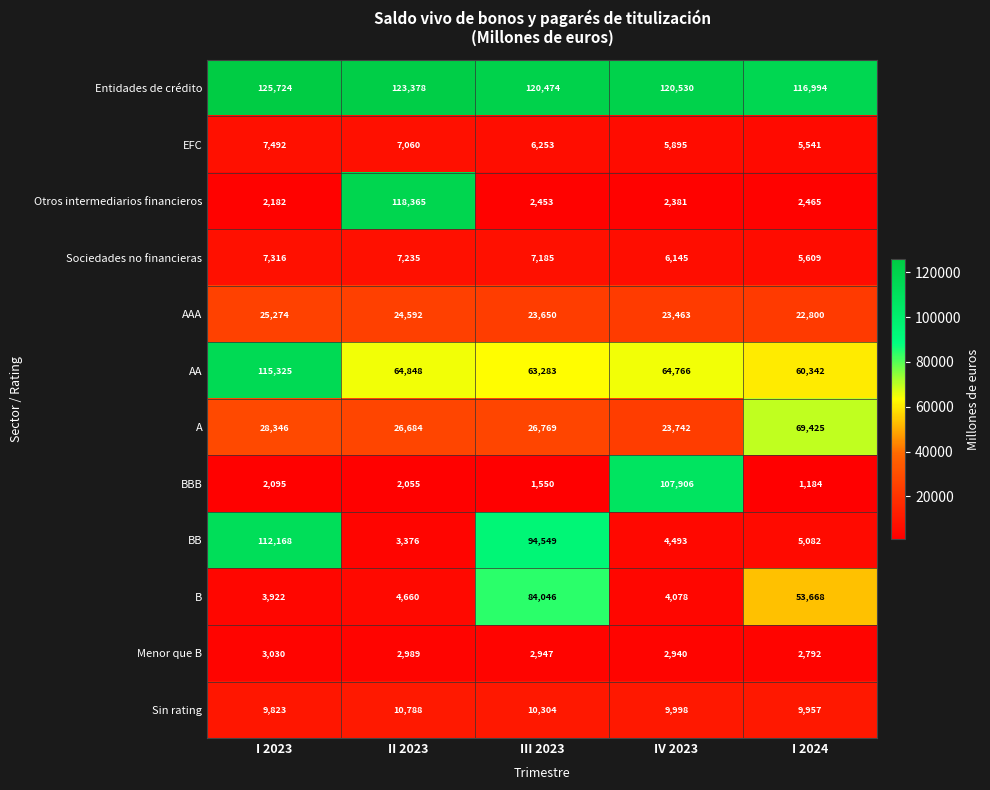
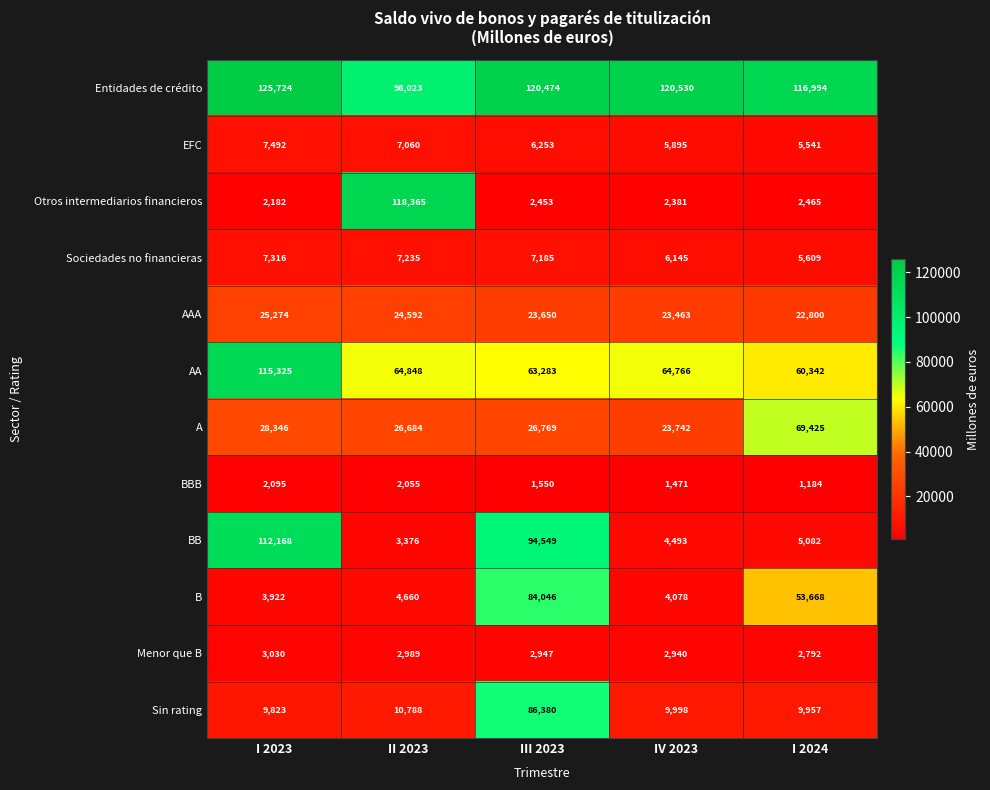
  {
    "Entidades de crédito": {
      "I 2023": "125,724",
-     "II 2023": "123,378",
+     "II 2023": "98,023",
      "III 2023": "120,474",
      "IV 2023": "120,530",
      "I 2024": "116,994"
    },
    "EFC": {
      "I 2023": "7,492",
      "II 2023": "7,060",
      "III 2023": "6,253",
      "IV 2023": "5,895",
      "I 2024": "5,541"
    },
    "Otros intermediarios financieros": {
      "I 2023": "2,182",
      "II 2023": "118,365",
      "III 2023": "2,453",
      "IV 2023": "2,381",
      "I 2024": "2,465"
    },
    "Sociedades no financieras": {
      "I 2023": "7,316",
      "II 2023": "7,235",
      "III 2023": "7,185",
      "IV 2023": "6,145",
      "I 2024": "5,609"
    },
    "AAA": {
      "I 2023": "25,274",
      "II 2023": "24,592",
      "III 2023": "23,650",
      "IV 2023": "23,463",
      "I 2024": "22,800"
    },
    "AA": {
      "I 2023": "115,325",
      "II 2023": "64,848",
      "III 2023": "63,283",
      "IV 2023": "64,766",
      "I 2024": "60,342"
    },
    "A": {
      "I 2023": "28,346",
      "II 2023": "26,684",
      "III 2023": "26,769",
      "IV 2023": "23,742",
      "I 2024": "69,425"
    },
    "BBB": {
      "I 2023": "2,095",
      "II 2023": "2,055",
      "III 2023": "1,550",
-     "IV 2023": "107,906",
+     "IV 2023": "1,471",
      "I 2024": "1,184"
    },
    "BB": {
      "I 2023": "112,168",
      "II 2023": "3,376",
      "III 2023": "94,549",
      "IV 2023": "4,493",
      "I 2024": "5,082"
    },
    "B": {
      "I 2023": "3,922",
      "II 2023": "4,660",
      "III 2023": "84,046",
      "IV 2023": "4,078",
      "I 2024": "53,668"
    },
    "Menor que B": {
      "I 2023": "3,030",
      "II 2023": "2,989",
      "III 2023": "2,947",
      "IV 2023": "2,940",
      "I 2024": "2,792"
    },
    "Sin rating": {
      "I 2023": "9,823",
      "II 2023": "10,788",
-     "III 2023": "10,304",
+     "III 2023": "86,380",
      "IV 2023": "9,998",
      "I 2024": "9,957"
    }
  }
